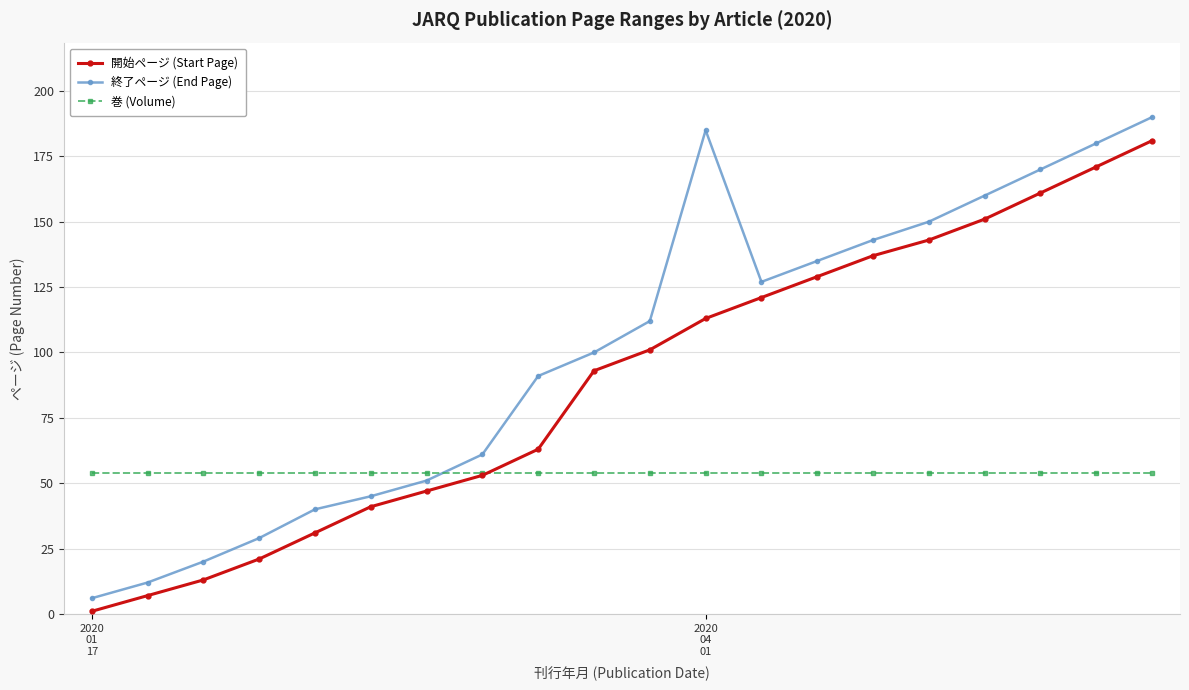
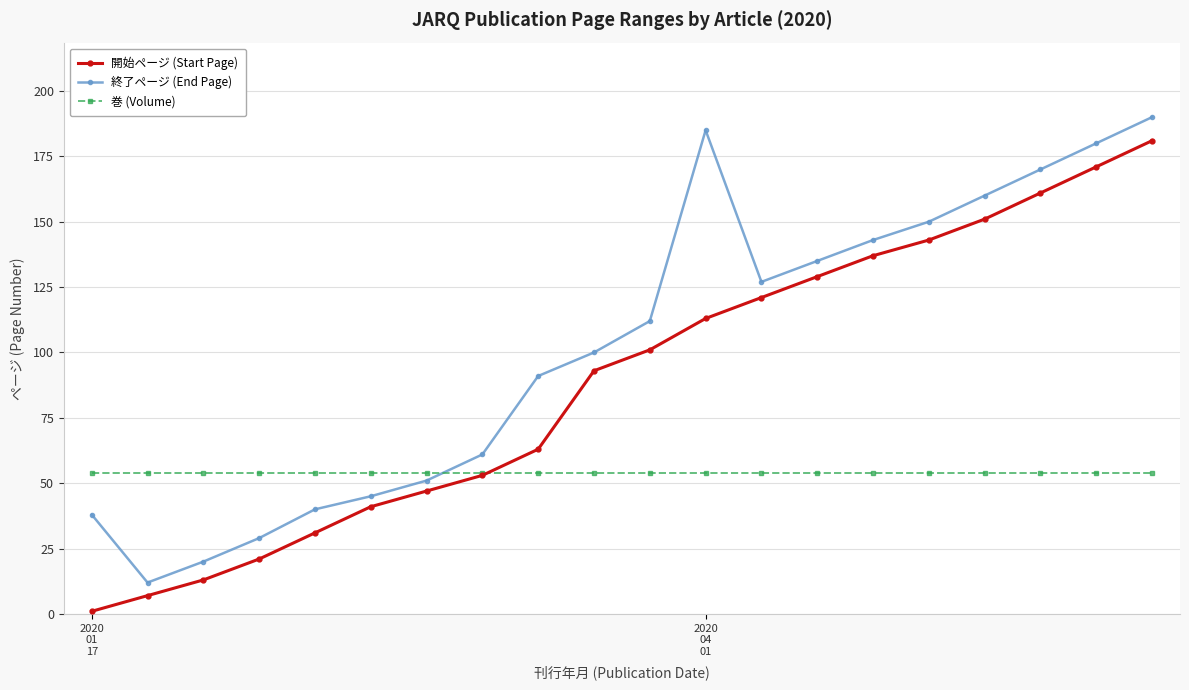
  {
    "開始ページ (Start Page)": {
      "2020 01 17": 1,
      "2020 04 01": 113
    },
    "終了ページ (End Page)": {
-     "2020 01 17": 6,
+     "2020 01 17": 38,
      "2020 04 01": 185
    },
    "巻 (Volume)": {
      "2020 01 17": 54,
      "2020 04 01": 54
    }
  }
